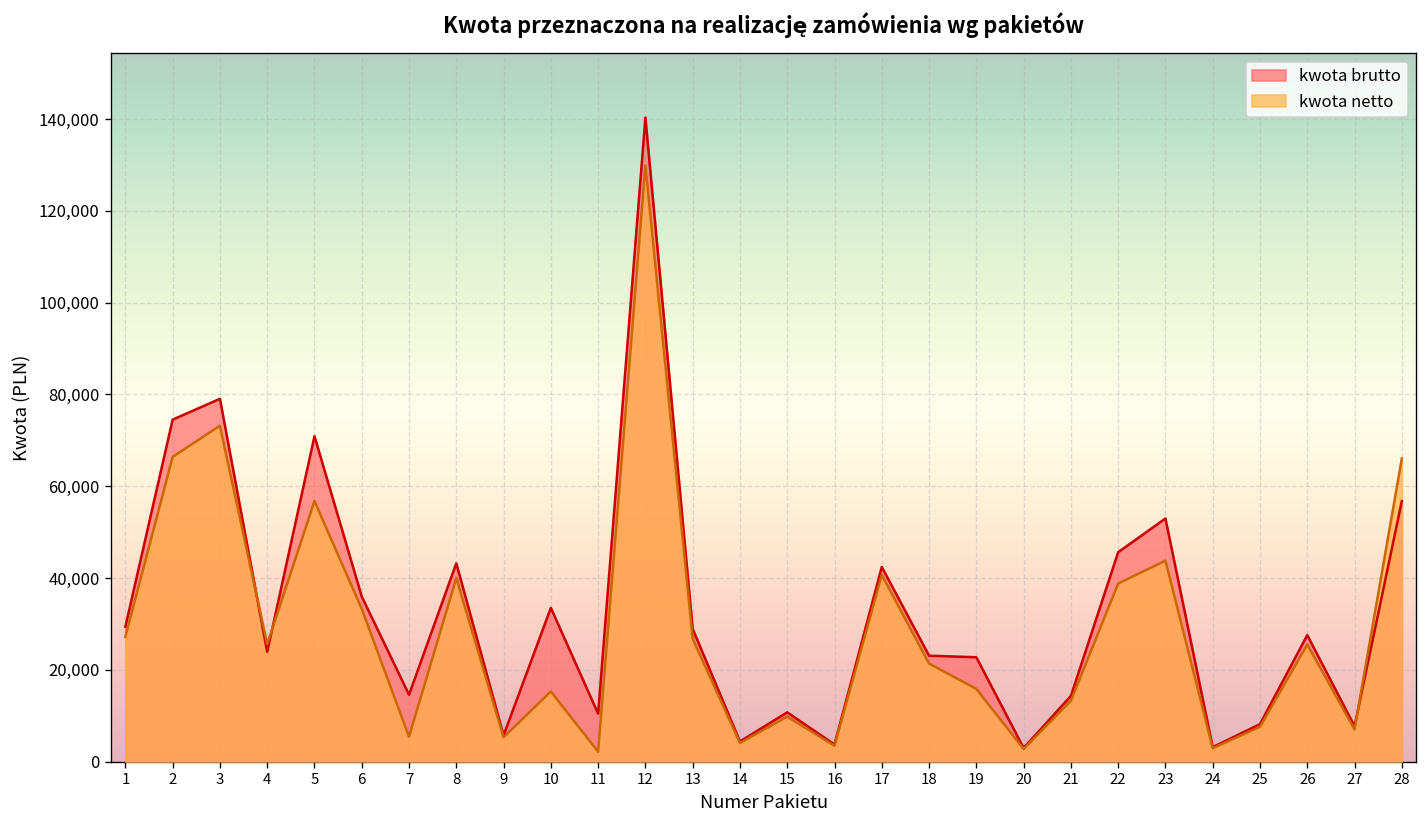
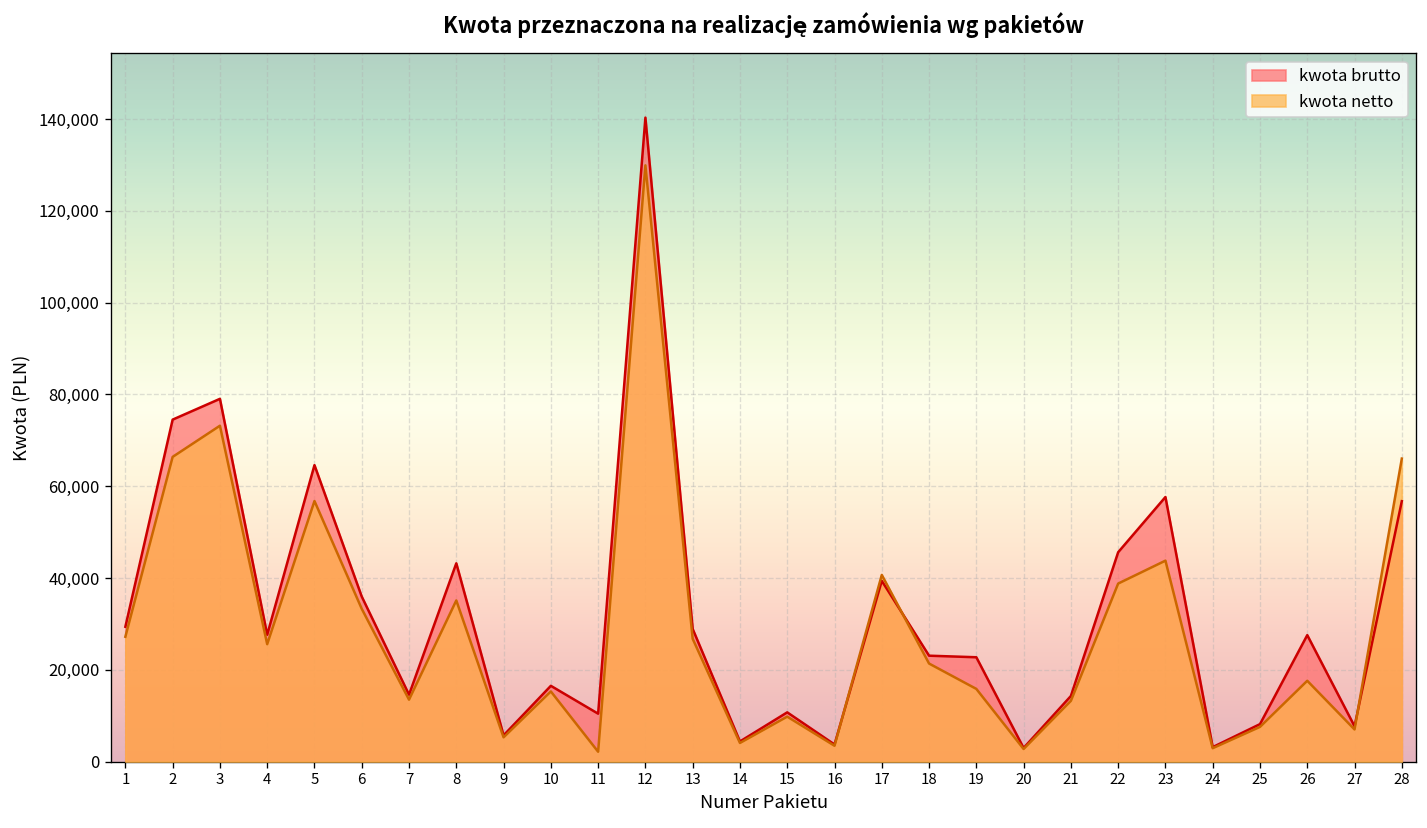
  {
    "kwota brutto": {
      "1": "29,000",
      "2": "75,000",
      "3": "79,000",
-     "4": "24,000",
-     "5": "71,000",
+     "4": "28,000",
+     "5": "65,000",
      "6": "36,000",
      "7": "15,000",
      "8": "43,000",
-     "10": "34,000",
+     "10": "17,000",
      "11": "10,000",
      "12": "140,000",
      "13": "29,000",
      "15": "11,000",
-     "17": "42,000",
+     "17": "39,000",
      "18": "23,000",
      "19": "23,000",
      "21": "14,000",
      "22": "46,000",
-     "23": "53,000",
+     "23": "58,000",
      "26": "28,000",
      "27": "8,000",
      "28": "57,000"
    },
    "kwota netto": {
      "1": "27,000",
      "2": "66,000",
      "3": "73,000",
      "4": "26,000",
      "5": "57,000",
      "6": "33,000",
-     "7": "5,000",
-     "8": "40,000",
+     "7": "14,000",
+     "8": "35,000",
      "10": "15,000",
      "11": "2,000",
      "12": "130,000",
      "13": "27,000",
      "15": "10,000",
      "17": "41,000",
      "18": "21,000",
      "19": "16,000",
      "21": "13,000",
      "22": "39,000",
      "23": "44,000",
-     "26": "26,000",
+     "26": "18,000",
      "27": "7,000",
      "28": "66,000"
    }
  }
